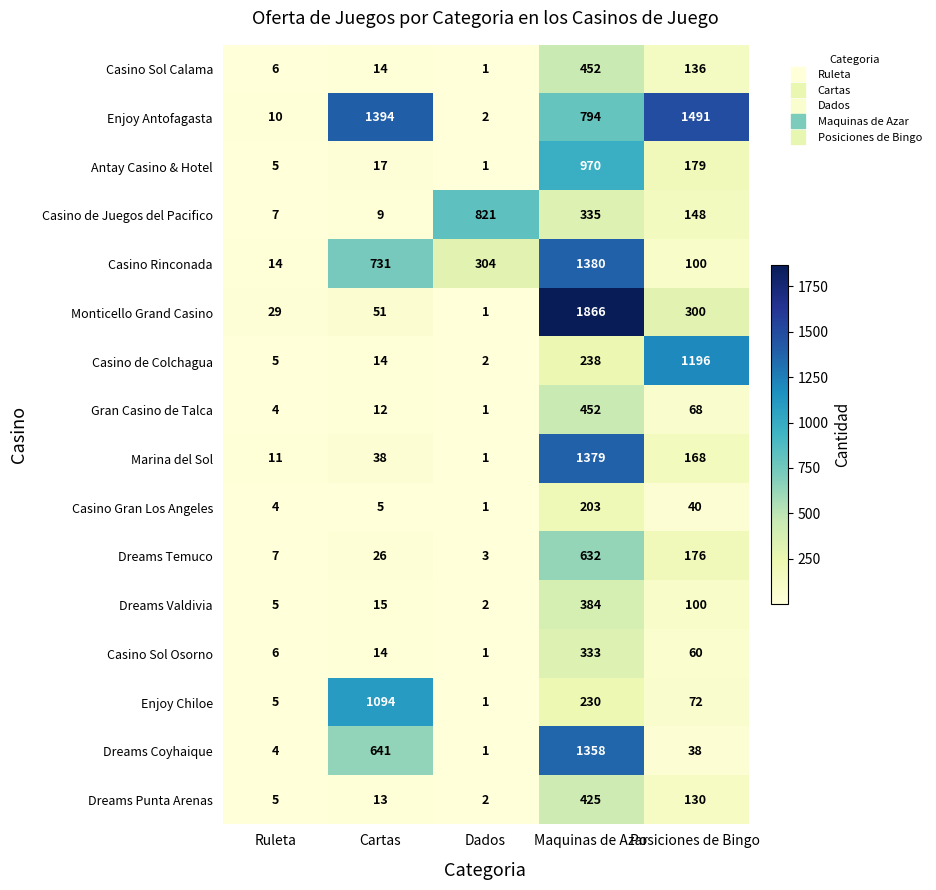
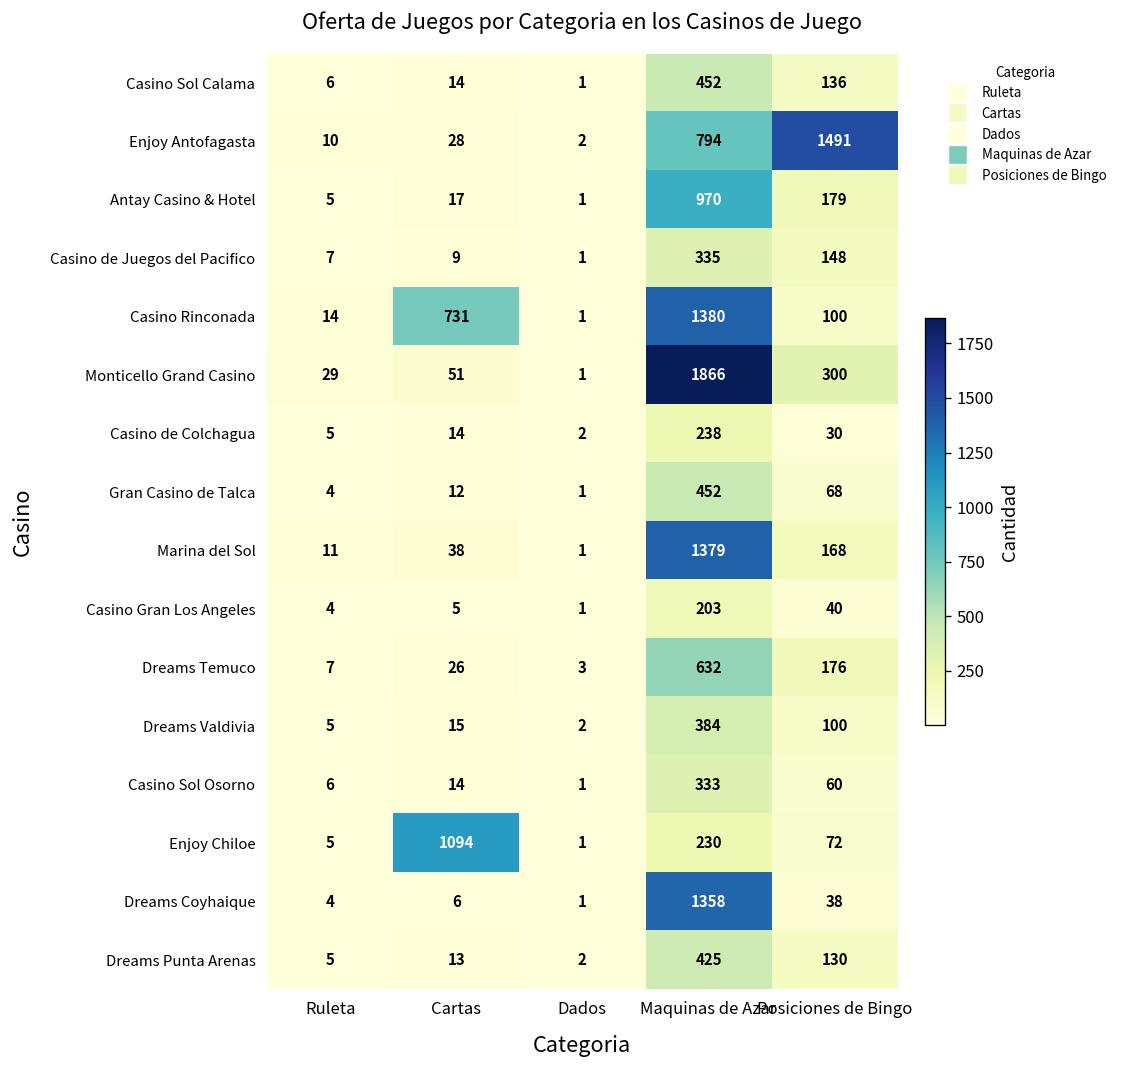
  {
    "Casino Sol Calama": {
      "Ruleta": 6,
      "Cartas": 14,
      "Dados": 1,
      "Maquinas de Azar": 452,
      "Posiciones de Bingo": 136
    },
    "Enjoy Antofagasta": {
      "Ruleta": 10,
-     "Cartas": 1394,
+     "Cartas": 28,
      "Dados": 2,
      "Maquinas de Azar": 794,
      "Posiciones de Bingo": 1491
    },
    "Antay Casino & Hotel": {
      "Ruleta": 5,
      "Cartas": 17,
      "Dados": 1,
      "Maquinas de Azar": 970,
      "Posiciones de Bingo": 179
    },
    "Casino de Juegos del Pacifico": {
      "Ruleta": 7,
      "Cartas": 9,
-     "Dados": 821,
+     "Dados": 1,
      "Maquinas de Azar": 335,
      "Posiciones de Bingo": 148
    },
    "Casino Rinconada": {
      "Ruleta": 14,
      "Cartas": 731,
-     "Dados": 304,
+     "Dados": 1,
      "Maquinas de Azar": 1380,
      "Posiciones de Bingo": 100
    },
    "Monticello Grand Casino": {
      "Ruleta": 29,
      "Cartas": 51,
      "Dados": 1,
      "Maquinas de Azar": 1866,
      "Posiciones de Bingo": 300
    },
    "Casino de Colchagua": {
      "Ruleta": 5,
      "Cartas": 14,
      "Dados": 2,
      "Maquinas de Azar": 238,
-     "Posiciones de Bingo": 1196
+     "Posiciones de Bingo": 30
    },
    "Gran Casino de Talca": {
      "Ruleta": 4,
      "Cartas": 12,
      "Dados": 1,
      "Maquinas de Azar": 452,
      "Posiciones de Bingo": 68
    },
    "Marina del Sol": {
      "Ruleta": 11,
      "Cartas": 38,
      "Dados": 1,
      "Maquinas de Azar": 1379,
      "Posiciones de Bingo": 168
    },
    "Casino Gran Los Angeles": {
      "Ruleta": 4,
      "Cartas": 5,
      "Dados": 1,
      "Maquinas de Azar": 203,
      "Posiciones de Bingo": 40
    },
    "Dreams Temuco": {
      "Ruleta": 7,
      "Cartas": 26,
      "Dados": 3,
      "Maquinas de Azar": 632,
      "Posiciones de Bingo": 176
    },
    "Dreams Valdivia": {
      "Ruleta": 5,
      "Cartas": 15,
      "Dados": 2,
      "Maquinas de Azar": 384,
      "Posiciones de Bingo": 100
    },
    "Casino Sol Osorno": {
      "Ruleta": 6,
      "Cartas": 14,
      "Dados": 1,
      "Maquinas de Azar": 333,
      "Posiciones de Bingo": 60
    },
    "Enjoy Chiloe": {
      "Ruleta": 5,
      "Cartas": 1094,
      "Dados": 1,
      "Maquinas de Azar": 230,
      "Posiciones de Bingo": 72
    },
    "Dreams Coyhaique": {
      "Ruleta": 4,
-     "Cartas": 641,
+     "Cartas": 6,
      "Dados": 1,
      "Maquinas de Azar": 1358,
      "Posiciones de Bingo": 38
    },
    "Dreams Punta Arenas": {
      "Ruleta": 5,
      "Cartas": 13,
      "Dados": 2,
      "Maquinas de Azar": 425,
      "Posiciones de Bingo": 130
    }
  }
